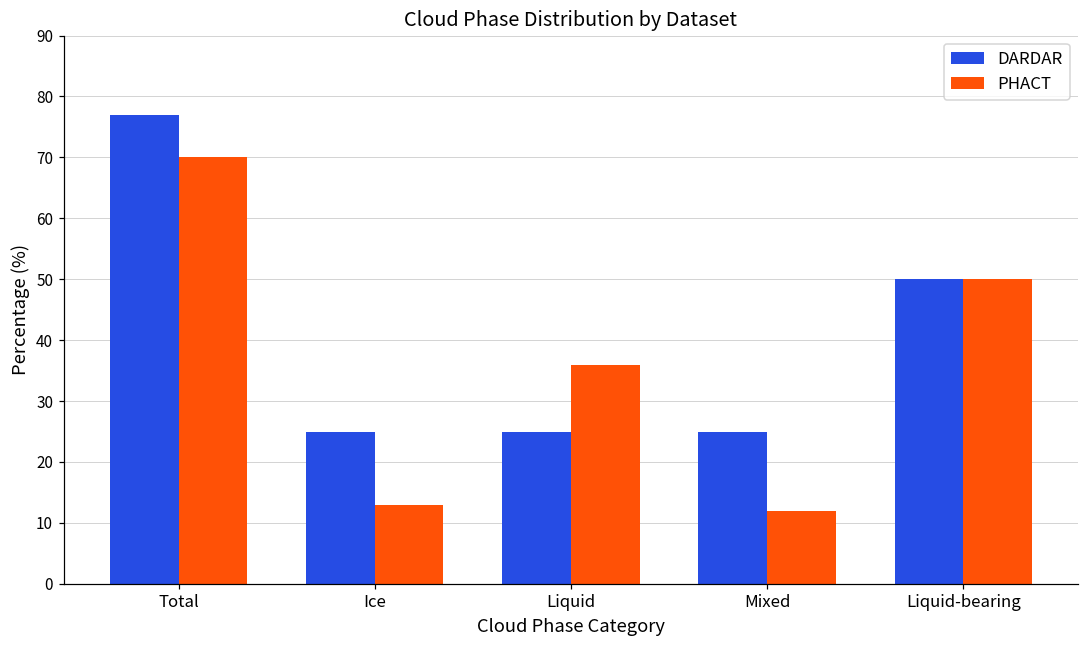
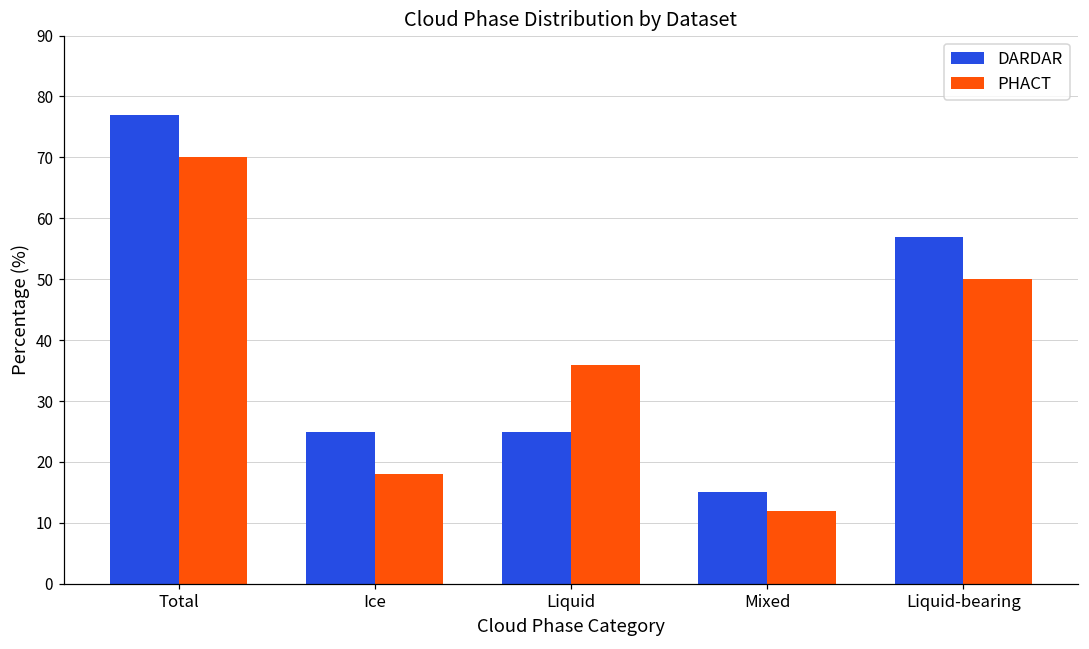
  {
    "DARDAR": {
      "Total": 77,
      "Ice": 25,
      "Liquid": 25,
-     "Mixed": 25,
-     "Liquid-bearing": 50
+     "Mixed": 15,
+     "Liquid-bearing": 57
    },
    "PHACT": {
      "Total": 70,
-     "Ice": 13,
+     "Ice": 18,
      "Liquid": 36,
      "Mixed": 12,
      "Liquid-bearing": 50
    }
  }
